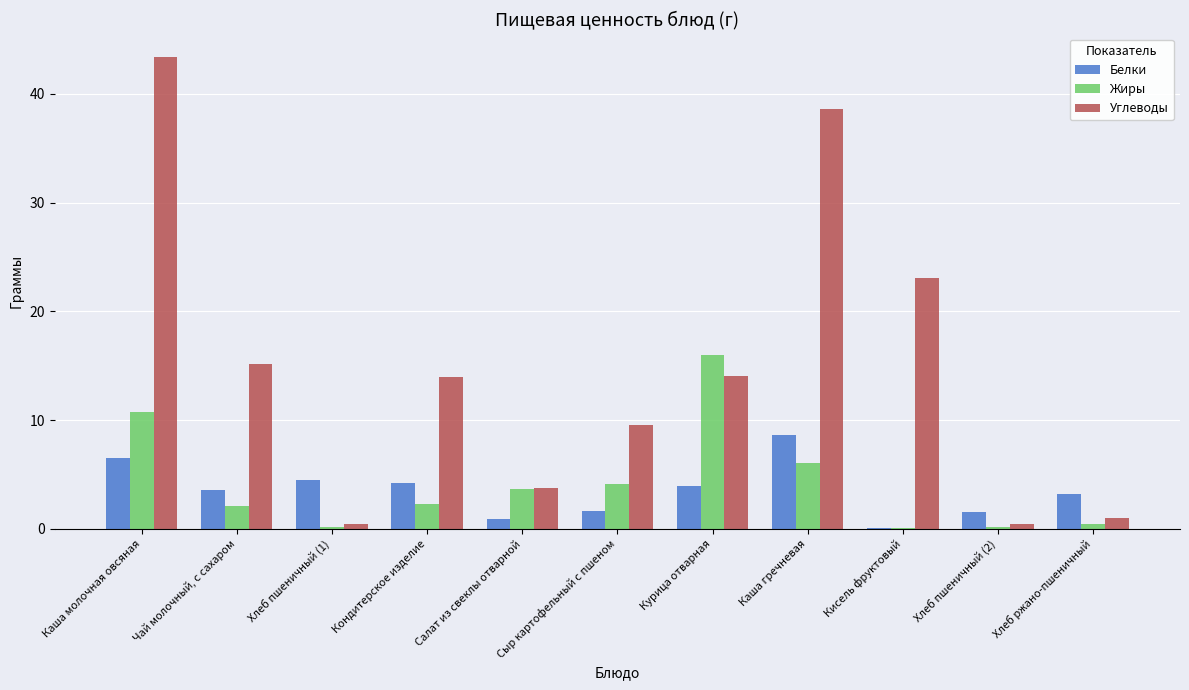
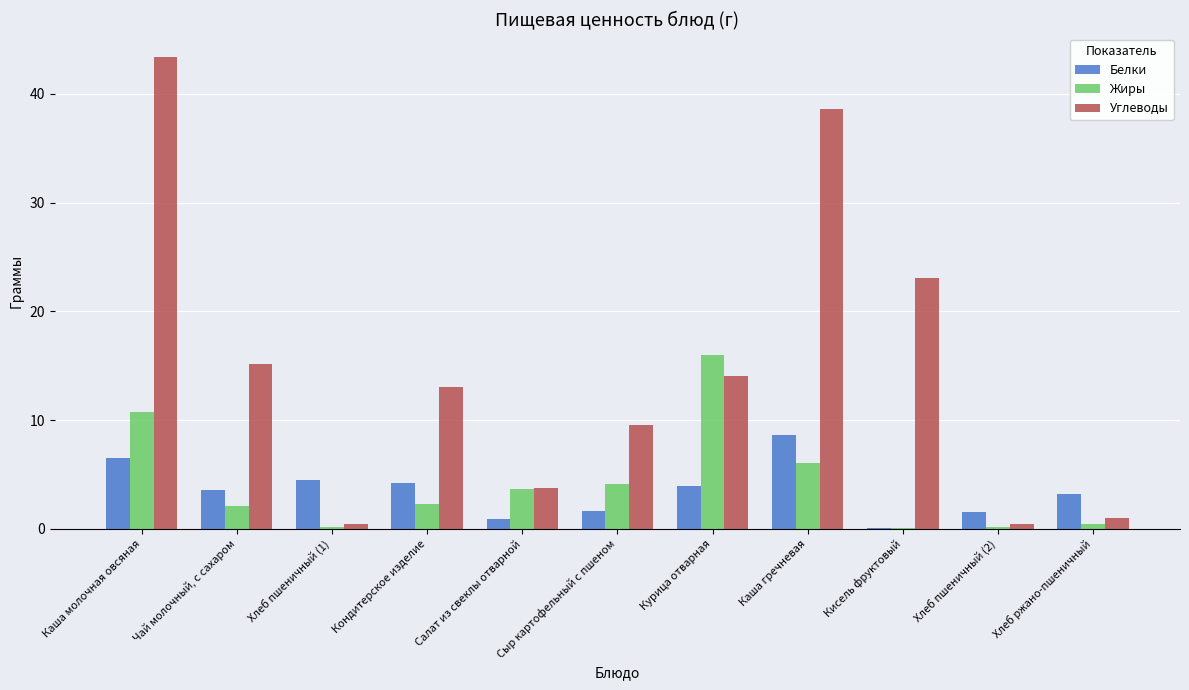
  {
    "Белки": {
      "Каша молочная овсяная": 6.5,
      "Чай молочный, с сахаром": 3.5,
      "Хлеб пшеничный (1)": 4.5,
      "Кондитерское изделие": 4.2,
      "Салат из свеклы отварной": 0.9,
      "Сыр картофельный с пшеном": 1.6,
      "Курица отварная": 4.0,
      "Каша гречневая": 8.6,
      "Хлеб пшеничный (2)": 1.6,
      "Хлеб ржано-пшеничный": 3.2
    },
    "Жиры": {
      "Каша молочная овсяная": 10.7,
      "Чай молочный, с сахаром": 2.1,
      "Кондитерское изделие": 2.3,
      "Салат из свеклы отварной": 3.7,
      "Сыр картофельный с пшеном": 4.1,
      "Курица отварная": 16.0,
      "Каша гречневая": 6.1,
      "Хлеб ржано-пшеничный": 0.4
    },
    "Углеводы": {
      "Каша молочная овсяная": 43.4,
      "Чай молочный, с сахаром": 15.2,
      "Хлеб пшеничный (1)": 0.4,
-     "Кондитерское изделие": 13.9,
+     "Кондитерское изделие": 13.0,
      "Салат из свеклы отварной": 3.8,
      "Сыр картофельный с пшеном": 9.6,
      "Курица отварная": 14.1,
      "Каша гречневая": 38.6,
      "Кисель фруктовый": 23.0,
      "Хлеб пшеничный (2)": 0.4,
      "Хлеб ржано-пшеничный": 1.0
    }
  }
